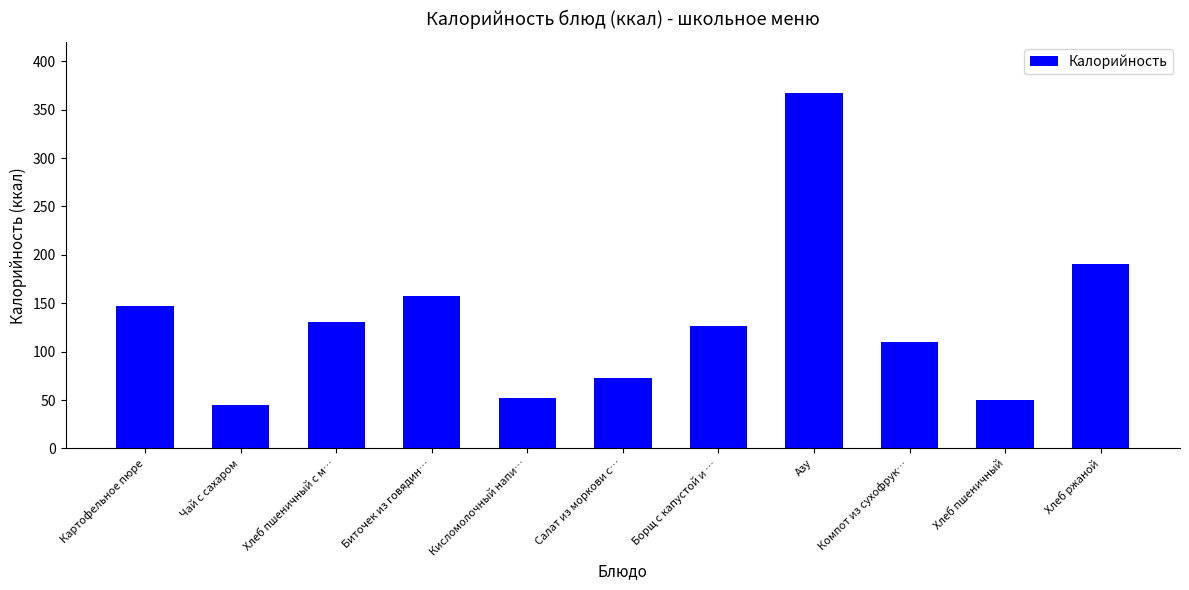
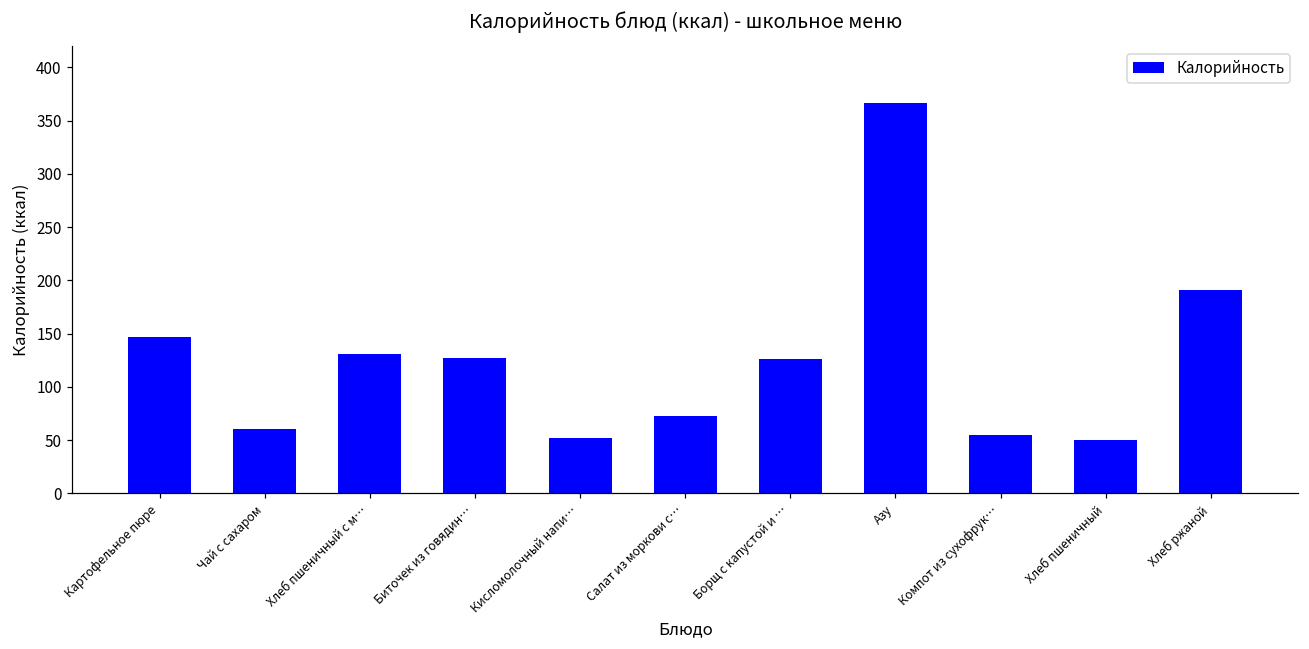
  {
    "Картофельное пюре": 150,
-   "Чай с сахаром": 50,
+   "Чай с сахаром": 60,
    "Хлеб пшеничный с м…": 130,
-   "Биточек из говядин…": 160,
+   "Биточек из говядин…": 130,
    "Кисломолочный напи…": 50,
    "Салат из моркови с…": 70,
    "Борщ с капустой и …": 130,
    "Азу": 370,
-   "Компот из сухофрук…": 110,
+   "Компот из сухофрук…": 60,
    "Хлеб пшеничный": 50,
    "Хлеб ржаной": 190
  }
